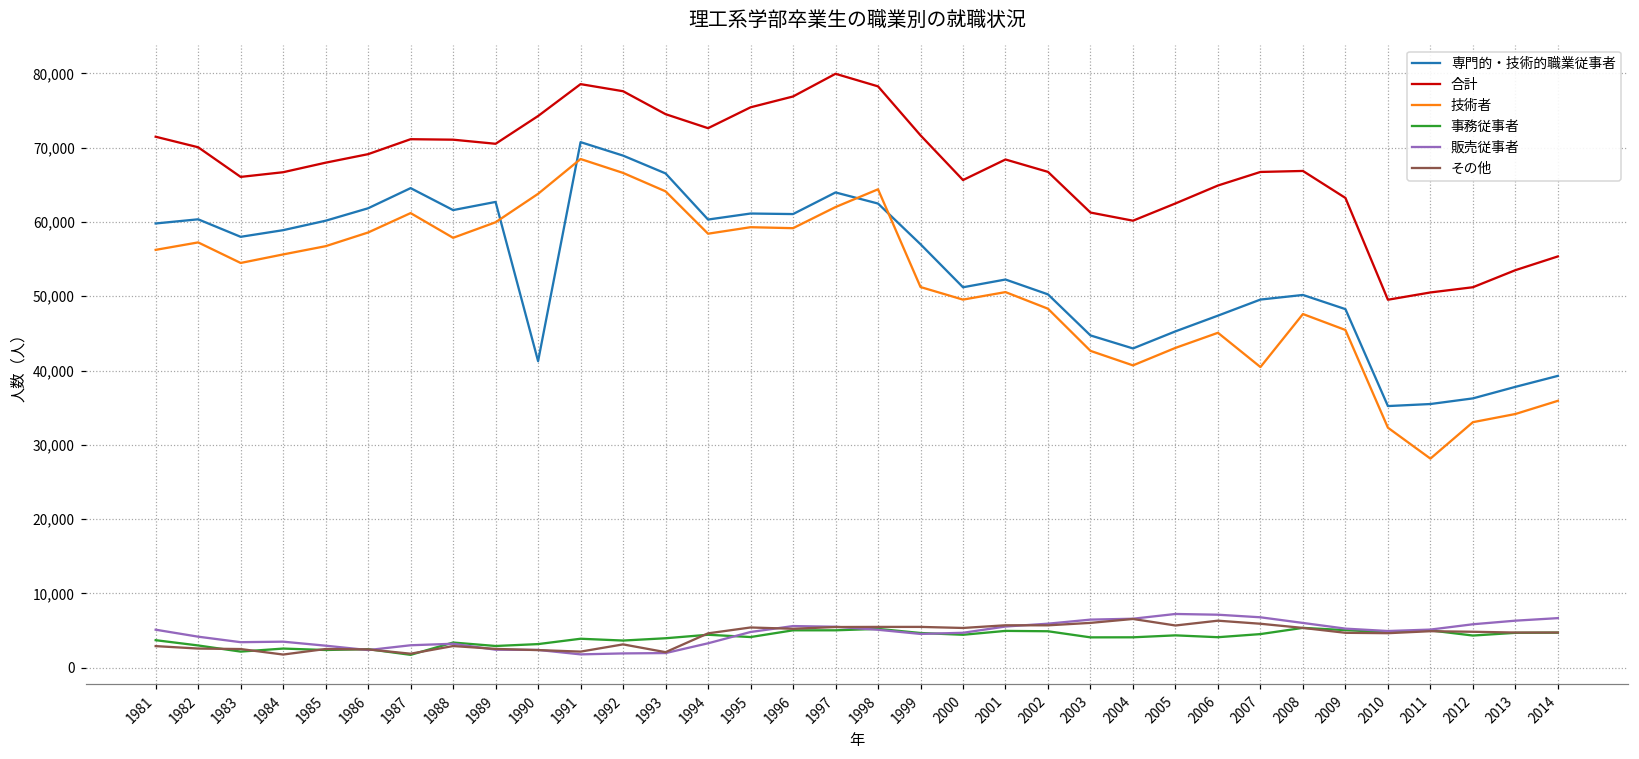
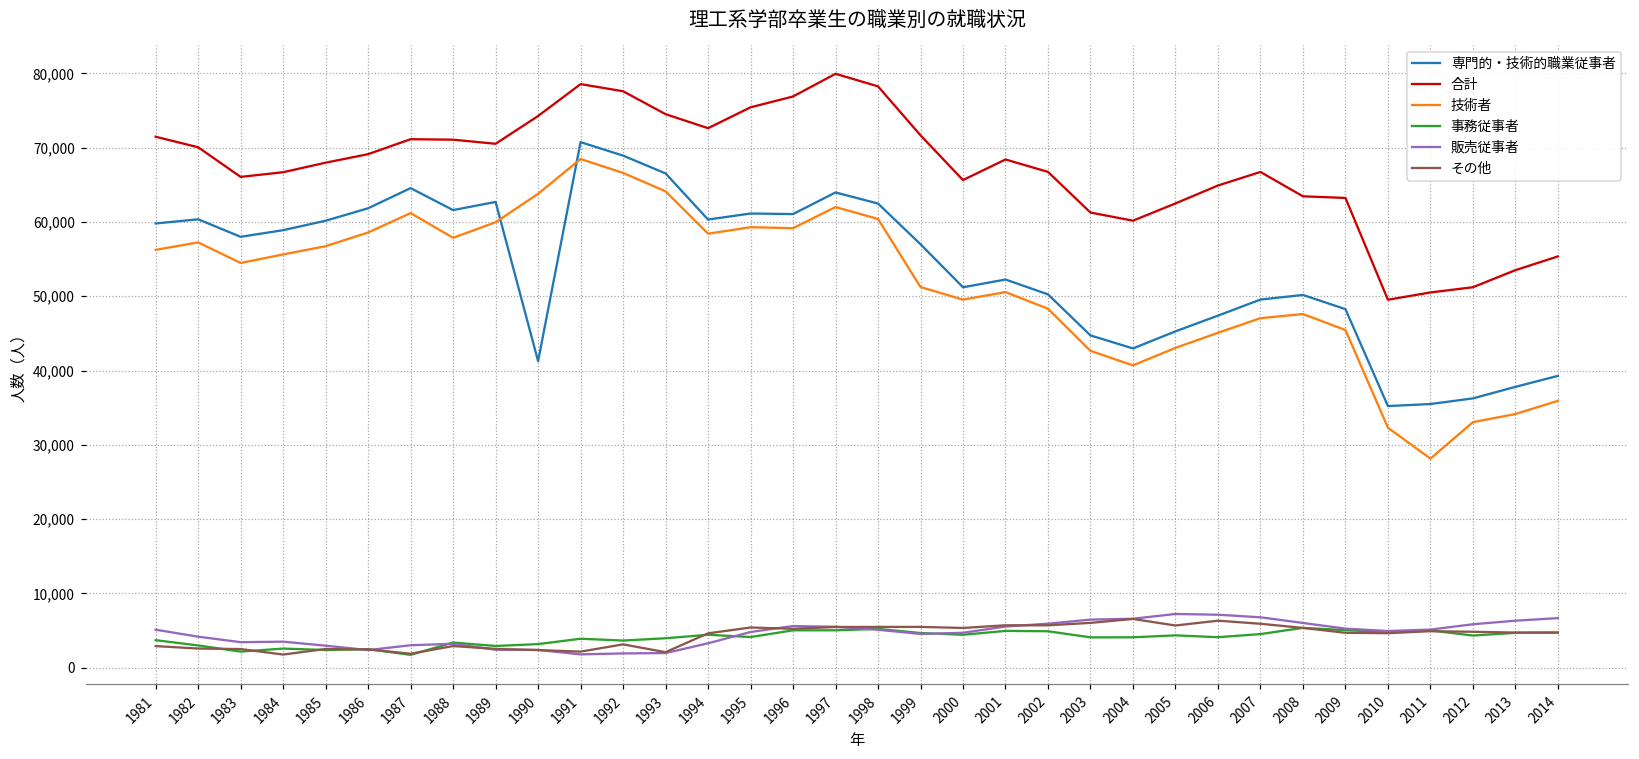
  {
    "専門的・技術的職業従事者": {
      "1981": "60,000",
      "1982": "60,000",
      "1983": "58,000",
      "1984": "59,000",
      "1985": "60,000",
      "1986": "62,000",
      "1987": "65,000",
      "1988": "62,000",
      "1989": "63,000",
      "1990": "41,000",
      "1991": "71,000",
      "1992": "69,000",
      "1993": "67,000",
      "1994": "60,000",
      "1995": "61,000",
      "1996": "61,000",
      "1997": "64,000",
      "1998": "62,000",
      "1999": "57,000",
      "2000": "51,000",
      "2001": "52,000",
      "2002": "50,000",
      "2003": "45,000",
      "2004": "43,000",
      "2005": "45,000",
      "2006": "47,000",
      "2007": "50,000",
      "2008": "50,000",
      "2009": "48,000",
      "2010": "35,000",
      "2011": "35,000",
      "2012": "36,000",
      "2013": "38,000",
      "2014": "39,000"
    },
    "合計": {
      "1981": "71,000",
      "1982": "70,000",
      "1983": "66,000",
      "1984": "67,000",
      "1985": "68,000",
      "1986": "69,000",
      "1987": "71,000",
      "1988": "71,000",
      "1989": "71,000",
      "1990": "74,000",
      "1991": "79,000",
      "1992": "78,000",
      "1993": "75,000",
      "1994": "73,000",
      "1995": "75,000",
      "1996": "77,000",
      "1997": "80,000",
      "1998": "78,000",
      "1999": "72,000",
      "2000": "66,000",
      "2001": "68,000",
      "2002": "67,000",
      "2003": "61,000",
      "2004": "60,000",
      "2005": "62,000",
      "2006": "65,000",
      "2007": "67,000",
-     "2008": "67,000",
+     "2008": "63,000",
      "2009": "63,000",
      "2010": "50,000",
      "2011": "51,000",
      "2012": "51,000",
      "2013": "54,000",
      "2014": "55,000"
    },
    "技術者": {
      "1981": "56,000",
      "1982": "57,000",
      "1983": "54,000",
      "1984": "56,000",
      "1985": "57,000",
      "1986": "59,000",
      "1987": "61,000",
      "1988": "58,000",
      "1989": "60,000",
      "1990": "64,000",
      "1991": "68,000",
      "1992": "67,000",
      "1993": "64,000",
      "1994": "58,000",
      "1995": "59,000",
      "1996": "59,000",
      "1997": "62,000",
-     "1998": "64,000",
+     "1998": "60,000",
      "1999": "51,000",
      "2000": "50,000",
      "2001": "51,000",
      "2002": "48,000",
      "2003": "43,000",
      "2004": "41,000",
      "2005": "43,000",
      "2006": "45,000",
-     "2007": "40,000",
+     "2007": "47,000",
      "2008": "48,000",
      "2009": "45,000",
      "2010": "32,000",
      "2011": "28,000",
      "2012": "33,000",
      "2013": "34,000",
      "2014": "36,000"
    },
    "事務従事者": {
      "1981": "4,000",
      "1982": "3,000",
      "1984": "3,000",
      "1989": "3,000",
      "1990": "3,000",
      "1991": "4,000",
      "1992": "4,000",
      "1993": "4,000",
      "1995": "4,000",
      "1997": "5,000",
      "2001": "5,000",
      "2002": "5,000",
      "2003": "4,000",
      "2004": "4,000",
      "2005": "4,000",
      "2006": "4,000",
      "2007": "5,000",
      "2012": "4,000"
    },
    "販売従事者": {
      "1981": "5,000",
      "1982": "4,000",
      "1983": "3,000",
      "1984": "3,000",
      "1985": "3,000",
      "1987": "3,000",
      "1992": "2,000",
      "1994": "3,000",
      "1995": "5,000",
      "2003": "6,000",
      "2005": "7,000",
      "2006": "7,000",
      "2007": "7,000",
      "2008": "6,000",
      "2012": "6,000",
      "2013": "6,000",
      "2014": "7,000"
    },
    "その他": {
      "1981": "3,000",
      "1982": "3,000",
      "1984": "2,000",
      "1992": "3,000",
      "1995": "5,000",
      "1999": "5,000",
      "2000": "5,000",
      "2003": "6,000",
      "2005": "6,000",
      "2006": "6,000",
      "2007": "6,000",
      "2012": "5,000"
    }
  }
